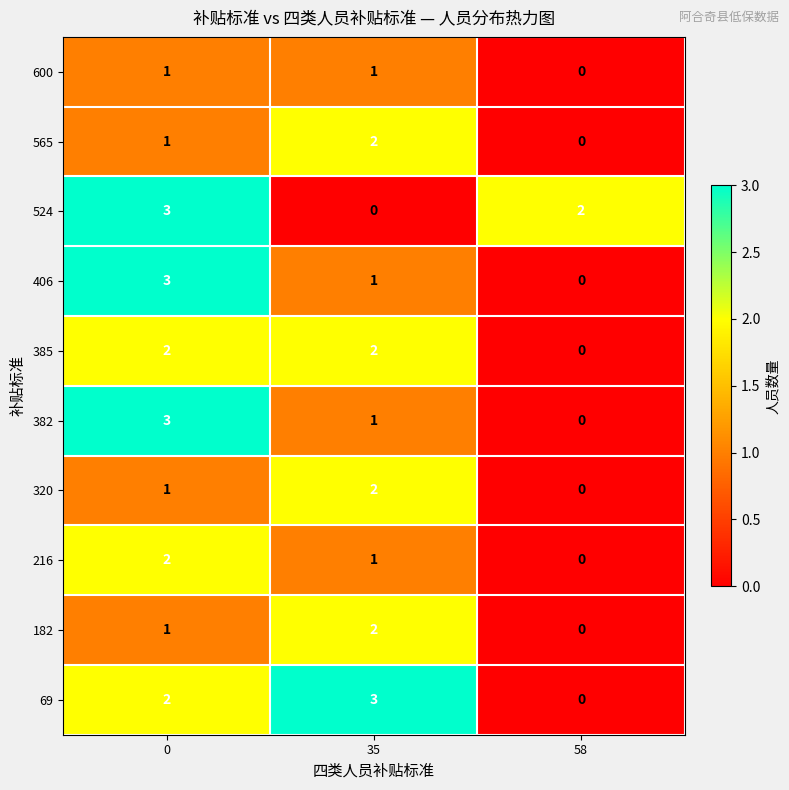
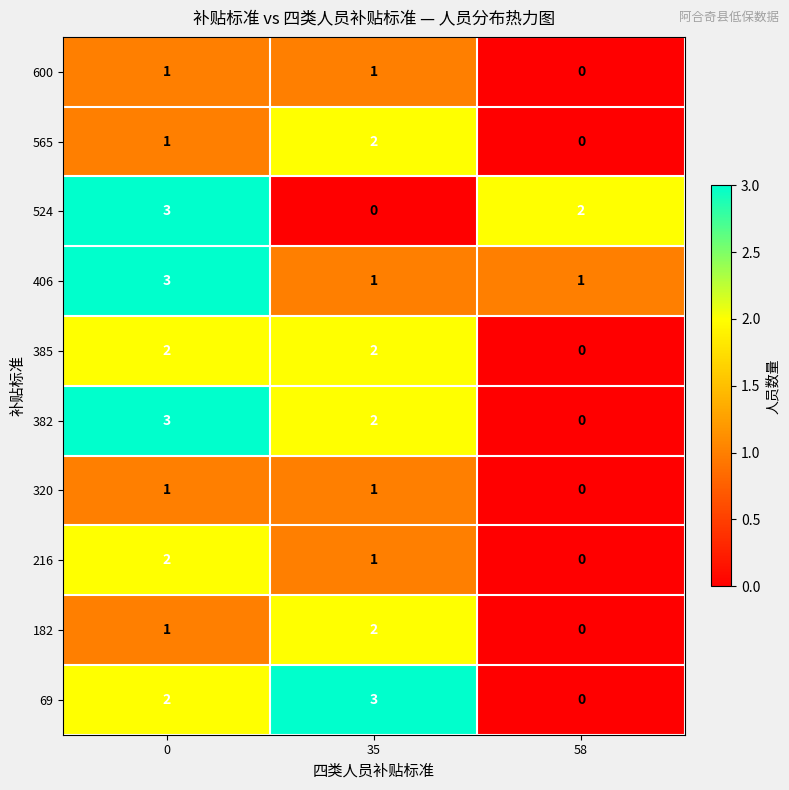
  {
    "600": {
      "0": 1,
      "35": 1,
      "58": 0
    },
    "565": {
      "0": 1,
      "35": 2,
      "58": 0
    },
    "524": {
      "0": 3,
      "35": 0,
      "58": 2
    },
    "406": {
      "0": 3,
      "35": 1,
-     "58": 0
+     "58": 1
    },
    "385": {
      "0": 2,
      "35": 2,
      "58": 0
    },
    "382": {
      "0": 3,
-     "35": 1,
+     "35": 2,
      "58": 0
    },
    "320": {
      "0": 1,
-     "35": 2,
+     "35": 1,
      "58": 0
    },
    "216": {
      "0": 2,
      "35": 1,
      "58": 0
    },
    "182": {
      "0": 1,
      "35": 2,
      "58": 0
    },
    "69": {
      "0": 2,
      "35": 3,
      "58": 0
    }
  }
